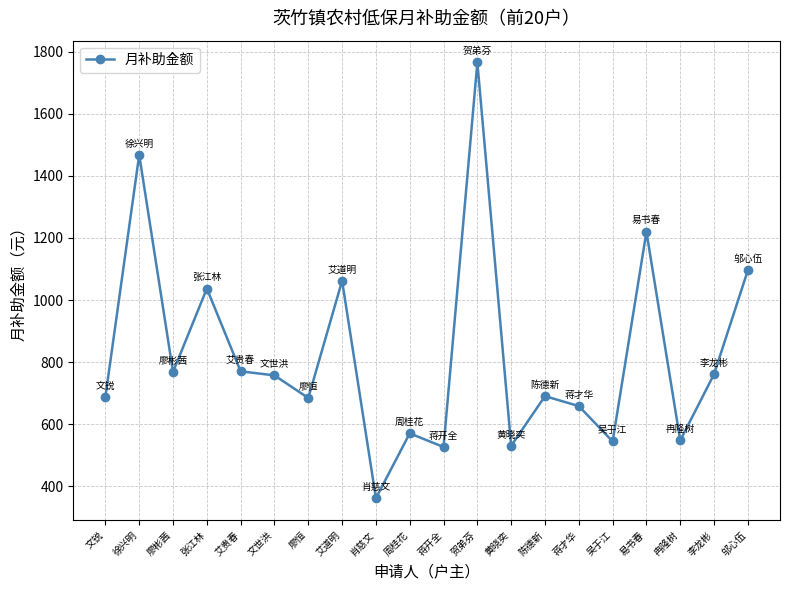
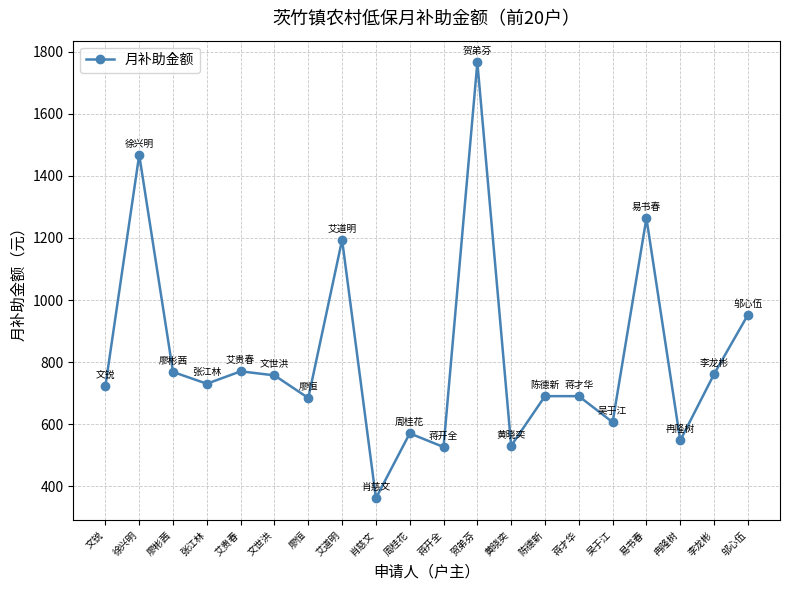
  {
-   "文锐": 690,
+   "文锐": 720,
    "徐兴明": 1470,
    "廖彬茜": 770,
-   "张江林": 1040,
+   "张江林": 730,
    "艾贵春": 770,
    "文世洪": 760,
    "廖恒": 680,
-   "艾道明": 1060,
+   "艾道明": 1190,
    "肖慈文": 360,
    "周桂花": 570,
    "蒋开全": 530,
    "贺弟芬": 1770,
    "黄晓奕": 530,
    "陈德新": 690,
-   "蒋才华": 660,
-   "吴于江": 540,
-   "易书春": 1220,
+   "蒋才华": 690,
+   "吴于江": 610,
+   "易书春": 1260,
    "冉隆树": 550,
    "李龙彬": 760,
-   "邬心伍": 1100
+   "邬心伍": 950
  }
